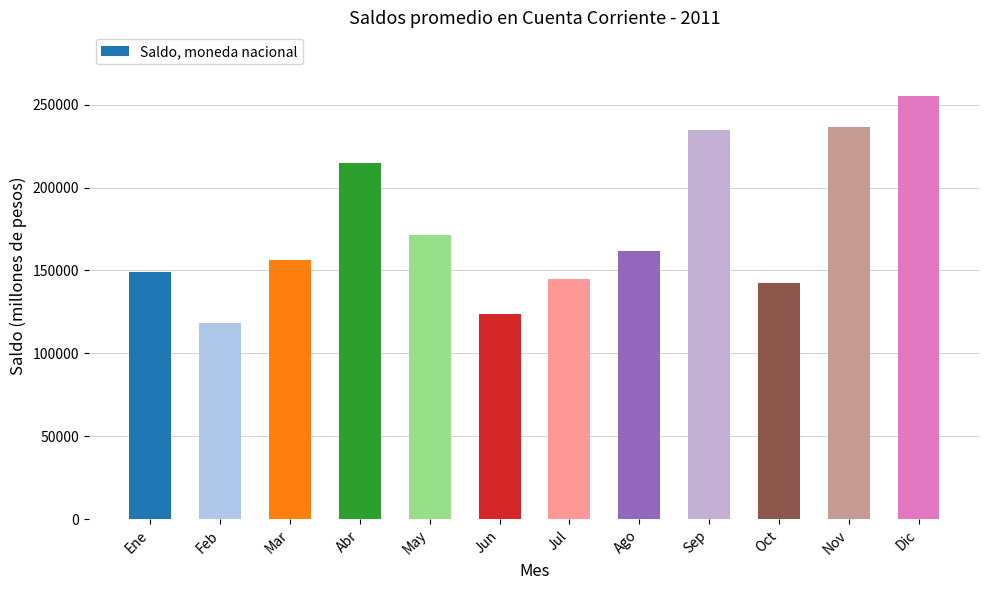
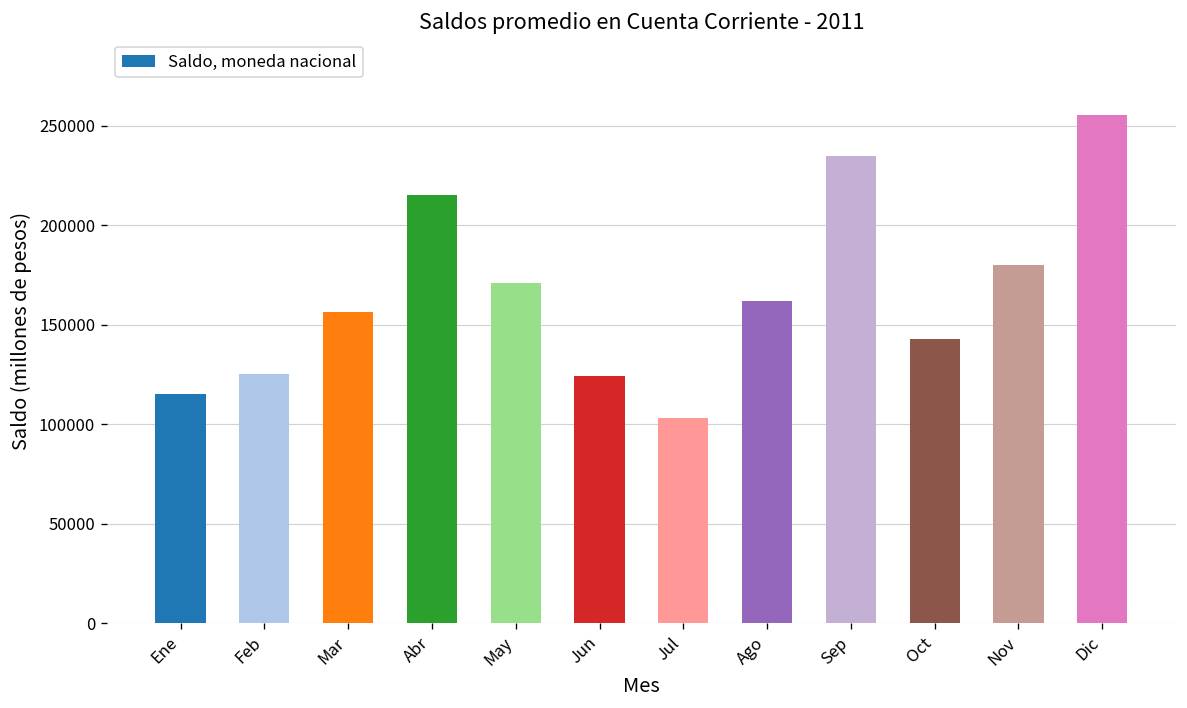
  {
-   "Ene": 149000,
-   "Feb": 119000,
+   "Ene": 115000,
+   "Feb": 125000,
    "Mar": 156000,
    "Abr": 215000,
    "May": 171000,
    "Jun": 124000,
-   "Jul": 145000,
+   "Jul": 103000,
    "Ago": 162000,
    "Sep": 235000,
    "Oct": 143000,
-   "Nov": 237000,
+   "Nov": 180000,
    "Dic": 255000
  }
